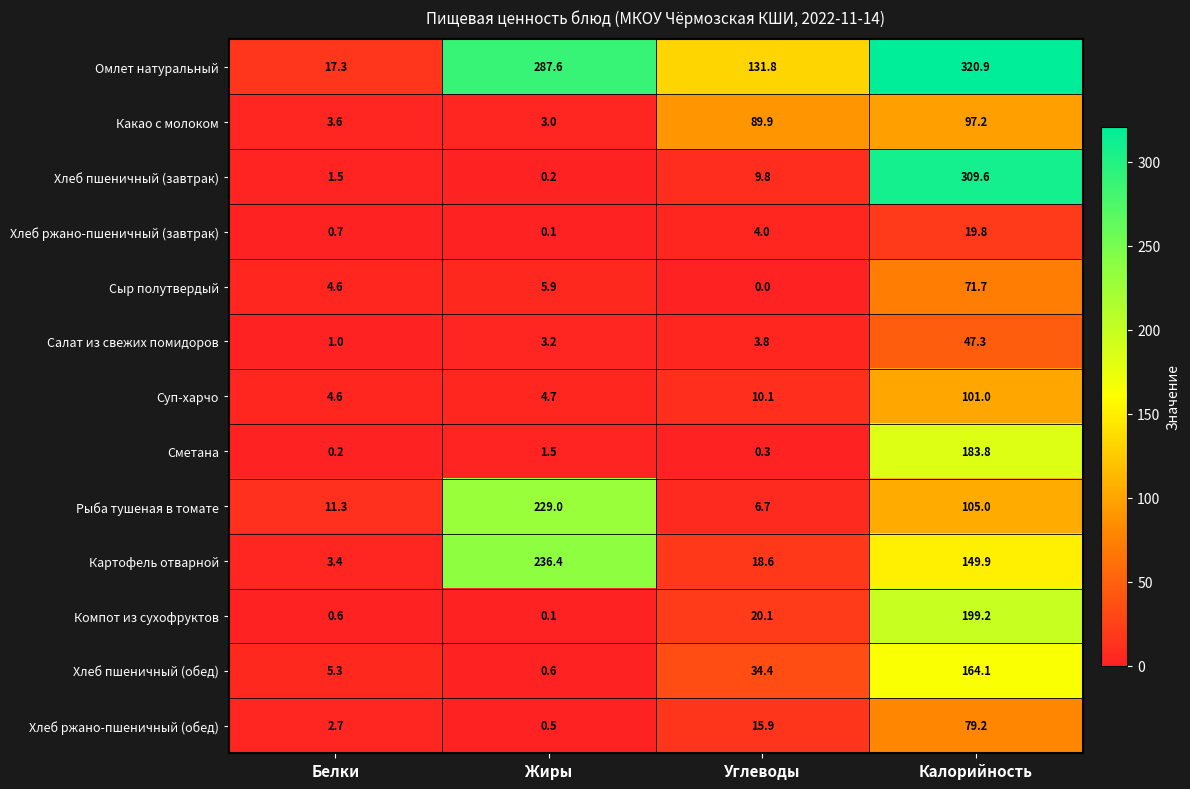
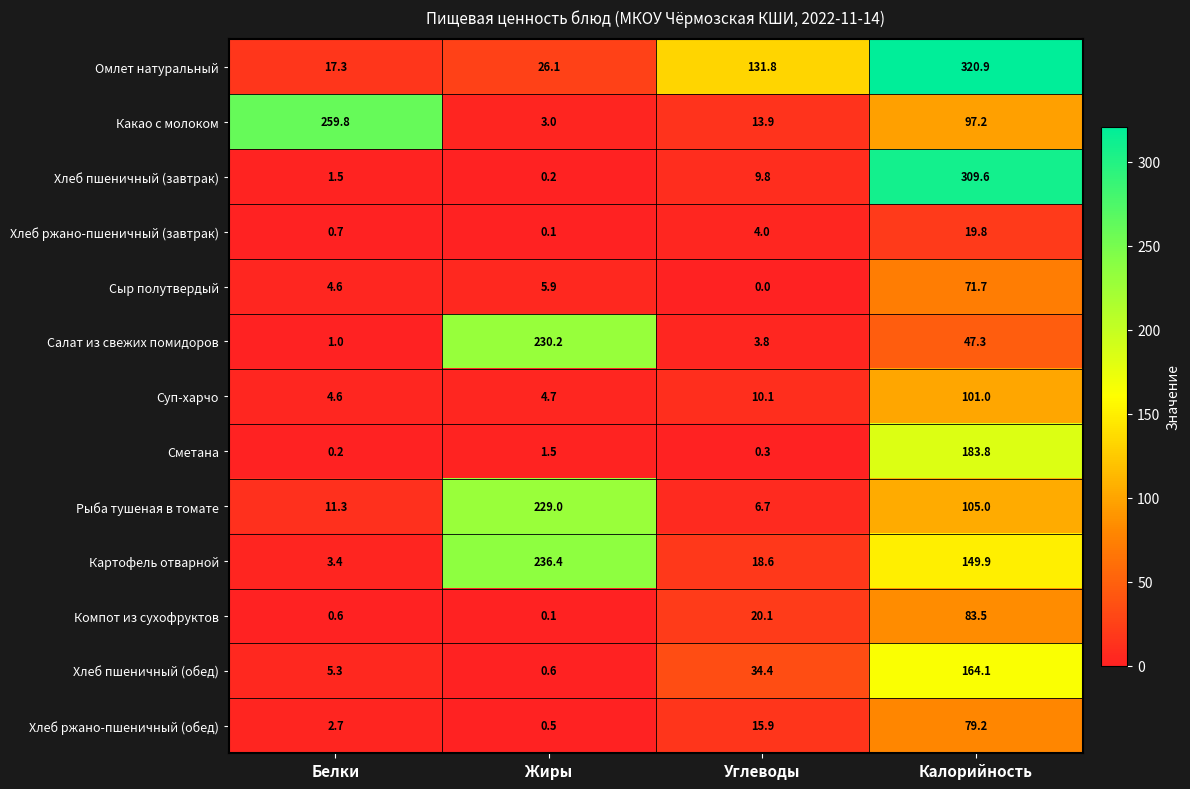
  {
    "Омлет натуральный": {
      "Белки": 17.3,
-     "Жиры": 287.6,
+     "Жиры": 26.1,
      "Углеводы": 131.8,
      "Калорийность": 320.9
    },
    "Какао с молоком": {
-     "Белки": 3.6,
+     "Белки": 259.8,
      "Жиры": 3.0,
-     "Углеводы": 89.9,
+     "Углеводы": 13.9,
      "Калорийность": 97.2
    },
    "Хлеб пшеничный (завтрак)": {
      "Белки": 1.5,
      "Жиры": 0.2,
      "Углеводы": 9.8,
      "Калорийность": 309.6
    },
    "Хлеб ржано-пшеничный (завтрак)": {
      "Белки": 0.7,
      "Жиры": 0.1,
      "Углеводы": 4.0,
      "Калорийность": 19.8
    },
    "Сыр полутвердый": {
      "Белки": 4.6,
      "Жиры": 5.9,
      "Углеводы": 0.0,
      "Калорийность": 71.7
    },
    "Салат из свежих помидоров": {
      "Белки": 1.0,
-     "Жиры": 3.2,
+     "Жиры": 230.2,
      "Углеводы": 3.8,
      "Калорийность": 47.3
    },
    "Суп-харчо": {
      "Белки": 4.6,
      "Жиры": 4.7,
      "Углеводы": 10.1,
      "Калорийность": 101.0
    },
    "Сметана": {
      "Белки": 0.2,
      "Жиры": 1.5,
      "Углеводы": 0.3,
      "Калорийность": 183.8
    },
    "Рыба тушеная в томате": {
      "Белки": 11.3,
      "Жиры": 229.0,
      "Углеводы": 6.7,
      "Калорийность": 105.0
    },
    "Картофель отварной": {
      "Белки": 3.4,
      "Жиры": 236.4,
      "Углеводы": 18.6,
      "Калорийность": 149.9
    },
    "Компот из сухофруктов": {
      "Белки": 0.6,
      "Жиры": 0.1,
      "Углеводы": 20.1,
-     "Калорийность": 199.2
+     "Калорийность": 83.5
    },
    "Хлеб пшеничный (обед)": {
      "Белки": 5.3,
      "Жиры": 0.6,
      "Углеводы": 34.4,
      "Калорийность": 164.1
    },
    "Хлеб ржано-пшеничный (обед)": {
      "Белки": 2.7,
      "Жиры": 0.5,
      "Углеводы": 15.9,
      "Калорийность": 79.2
    }
  }
